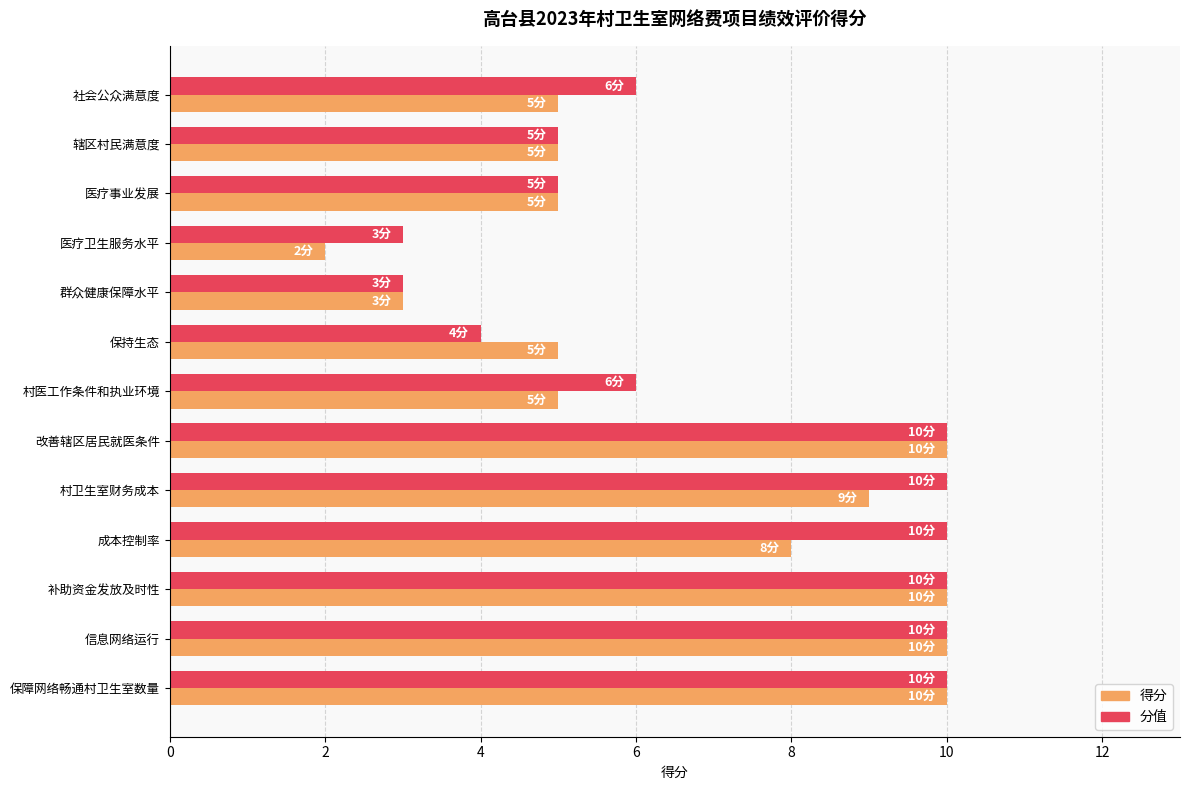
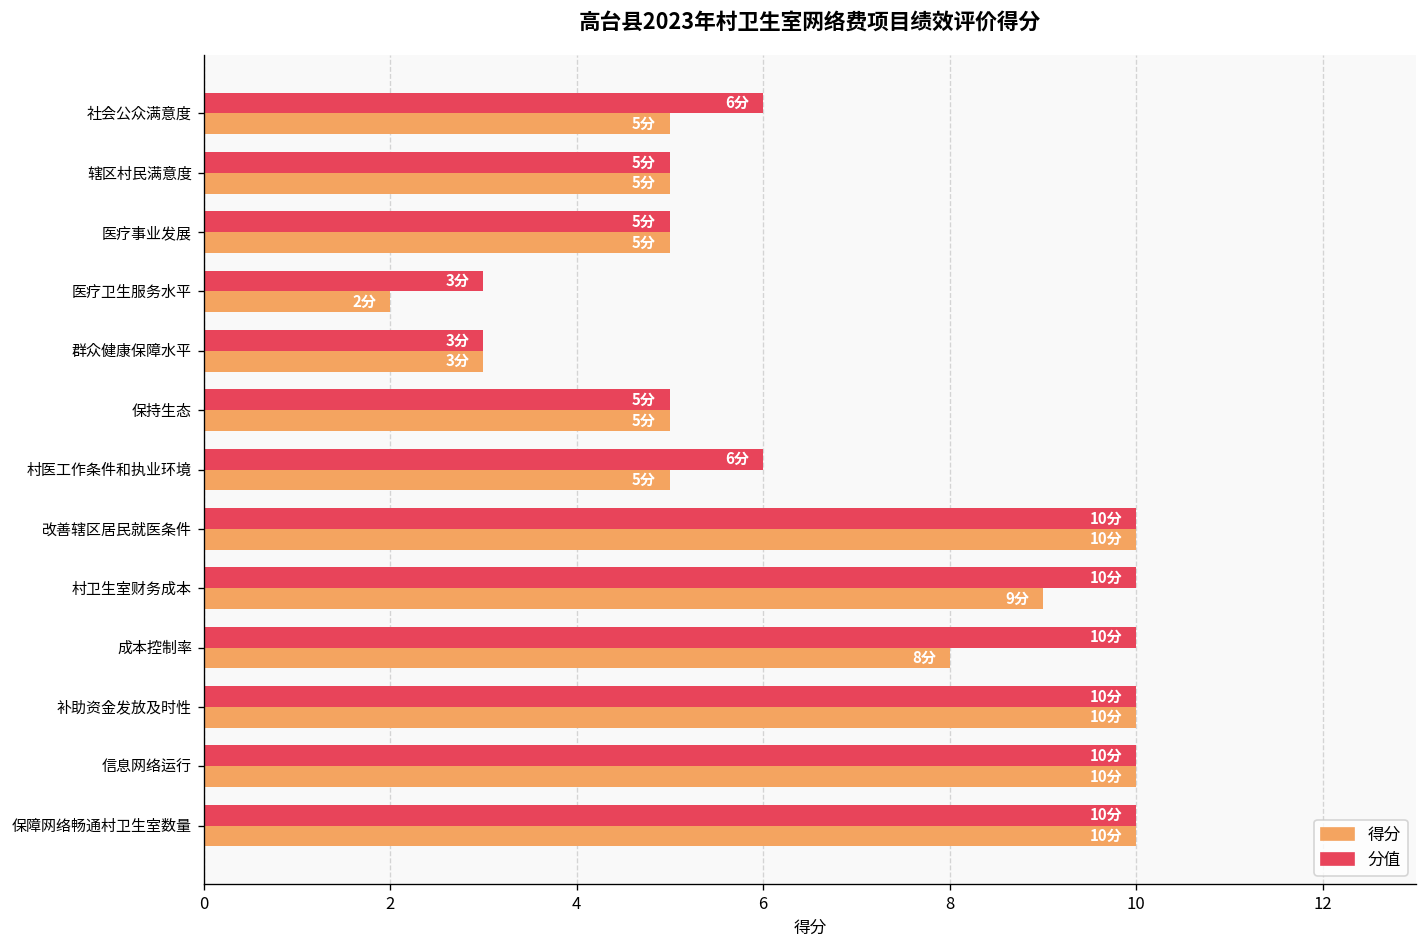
  {
    "分值": {
      "社会公众满意度": "6分",
      "辖区村民满意度": "5分",
      "医疗事业发展": "5分",
      "医疗卫生服务水平": "3分",
      "群众健康保障水平": "3分",
-     "保持生态": "4分",
+     "保持生态": "5分",
      "村医工作条件和执业环境": "6分",
      "改善辖区居民就医条件": "10分",
      "村卫生室财务成本": "10分",
      "成本控制率": "10分",
      "补助资金发放及时性": "10分",
      "信息网络运行": "10分",
      "保障网络畅通村卫生室数量": "10分"
    },
    "得分": {
      "社会公众满意度": "5分",
      "辖区村民满意度": "5分",
      "医疗事业发展": "5分",
      "医疗卫生服务水平": "2分",
      "群众健康保障水平": "3分",
      "保持生态": "5分",
      "村医工作条件和执业环境": "5分",
      "改善辖区居民就医条件": "10分",
      "村卫生室财务成本": "9分",
      "成本控制率": "8分",
      "补助资金发放及时性": "10分",
      "信息网络运行": "10分",
      "保障网络畅通村卫生室数量": "10分"
    }
  }
